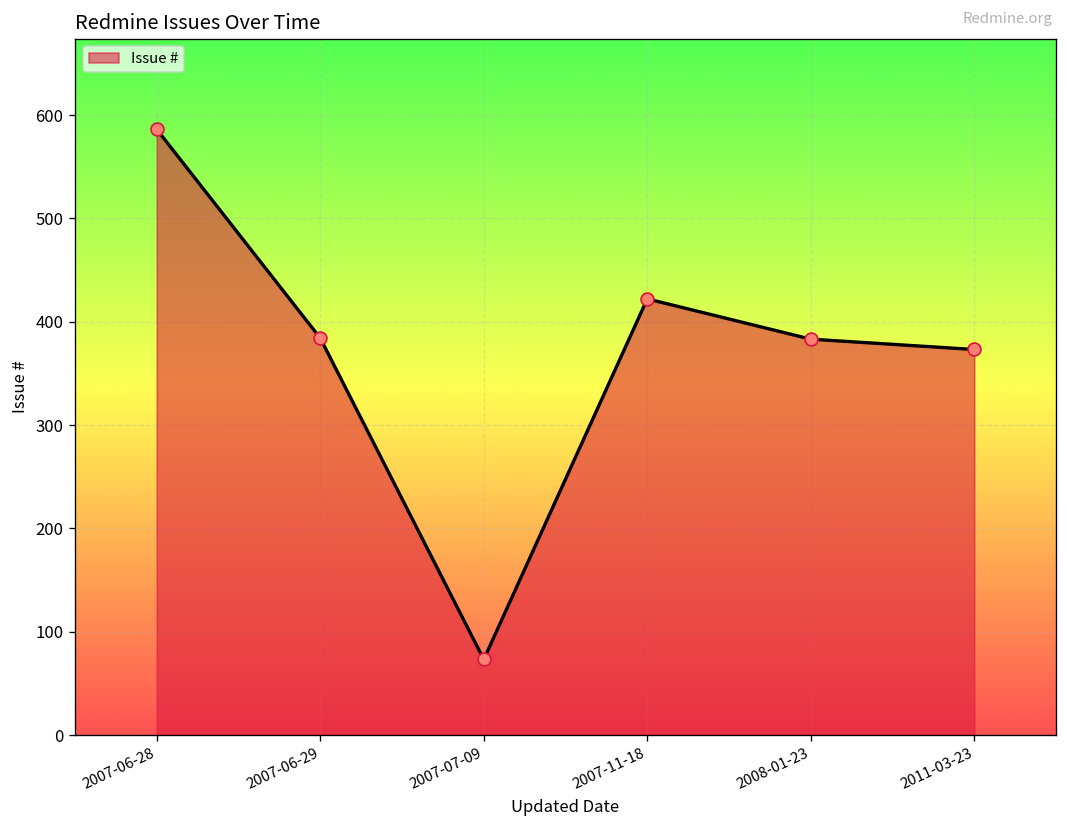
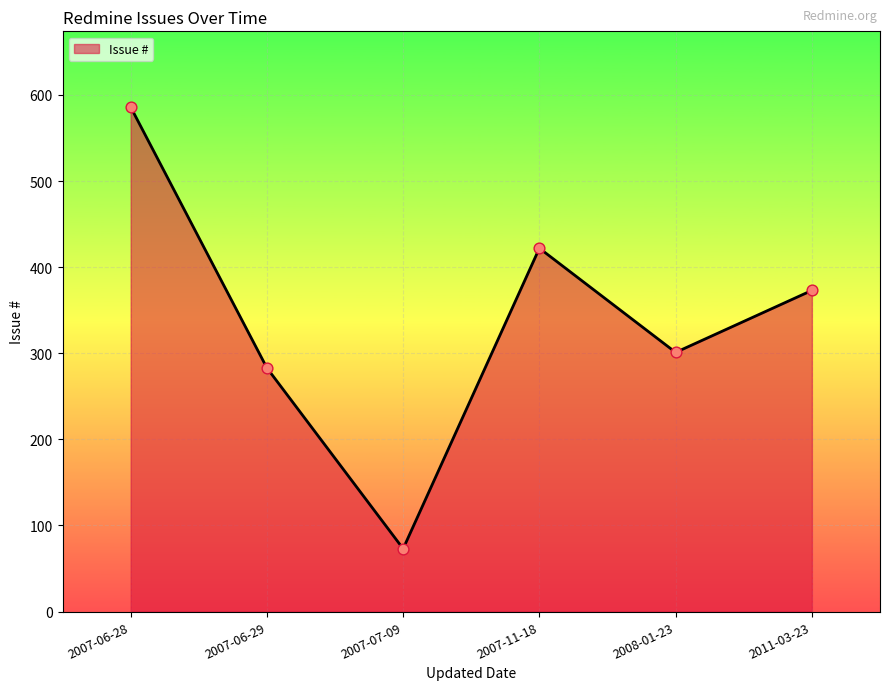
  {
    "2007-06-28": 590,
-   "2007-06-29": 380,
+   "2007-06-29": 280,
    "2007-07-09": 70,
    "2007-11-18": 420,
-   "2008-01-23": 380,
+   "2008-01-23": 300,
    "2011-03-23": 370
  }
